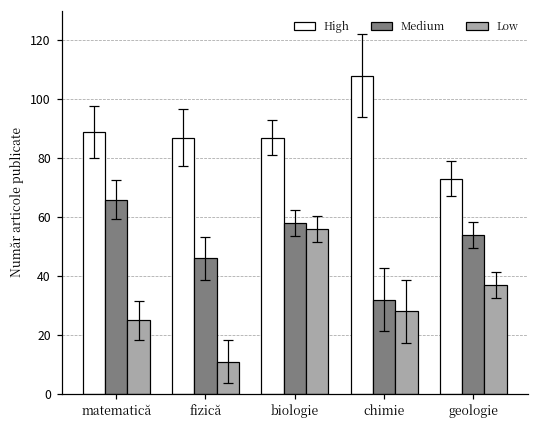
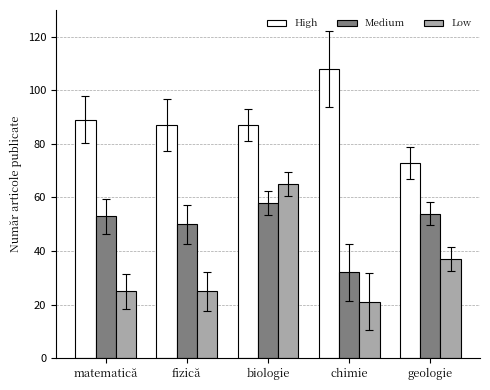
  {
    "High": {
      "matematică": 89,
      "fizică": 87,
      "biologie": 87,
      "chimie": 108,
      "geologie": 73
    },
    "Medium": {
-     "matematică": 66,
-     "fizică": 46,
+     "matematică": 53,
+     "fizică": 50,
      "biologie": 58,
      "chimie": 32,
      "geologie": 54
    },
    "Low": {
      "matematică": 25,
-     "fizică": 11,
-     "biologie": 56,
-     "chimie": 28,
+     "fizică": 25,
+     "biologie": 65,
+     "chimie": 21,
      "geologie": 37
    }
  }
